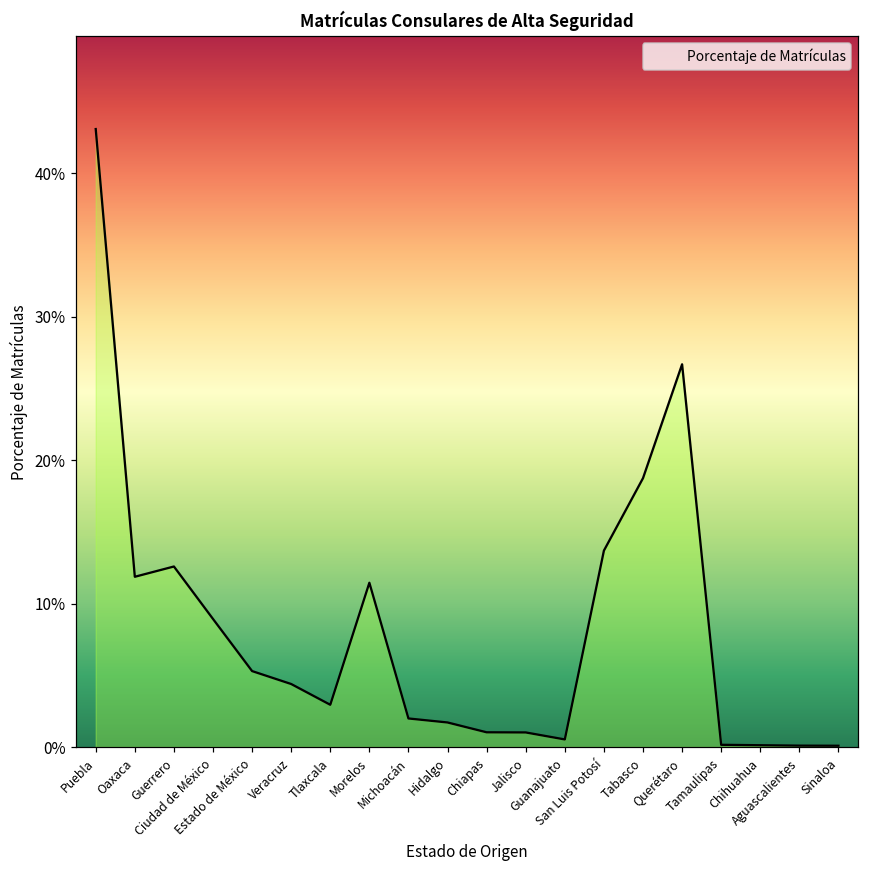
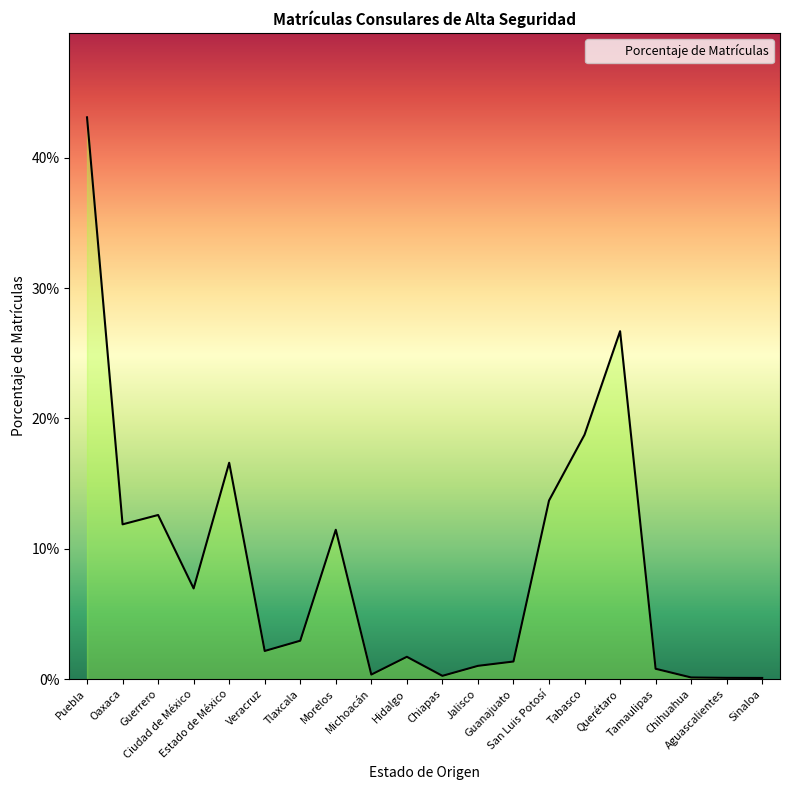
  {
    "Puebla": "43.1%",
    "Oaxaca": "11.9%",
    "Guerrero": "12.6%",
-   "Ciudad de México": "8.9%",
-   "Estado de México": "5.3%",
-   "Veracruz": "4.4%",
+   "Ciudad de México": "7.0%",
+   "Estado de México": "16.6%",
+   "Veracruz": "2.2%",
    "Tlaxcala": "2.9%",
    "Morelos": "11.5%",
-   "Michoacán": "2.0%",
+   "Michoacán": "0.3%",
    "Hidalgo": "1.7%",
-   "Chiapas": "1.0%",
+   "Chiapas": "0.3%",
    "Jalisco": "1.0%",
-   "Guanajuato": "0.5%",
+   "Guanajuato": "1.4%",
    "San Luis Potosí": "13.7%",
    "Tabasco": "18.8%",
    "Querétaro": "26.7%",
-   "Tamaulipas": "0.2%",
+   "Tamaulipas": "0.8%",
    "Chihuahua": "0.1%",
    "Aguascalientes": "0.1%",
    "Sinaloa": "0.1%"
  }
